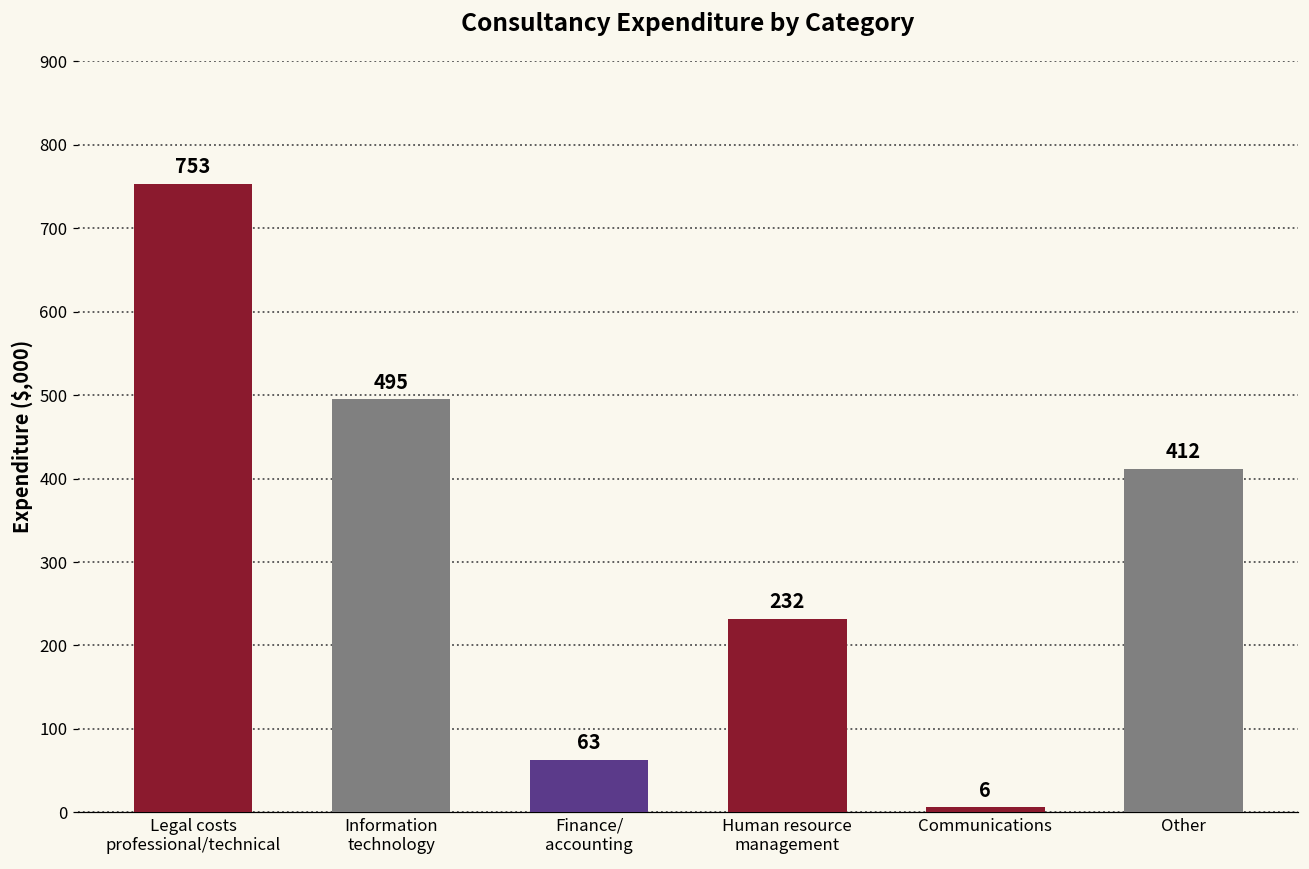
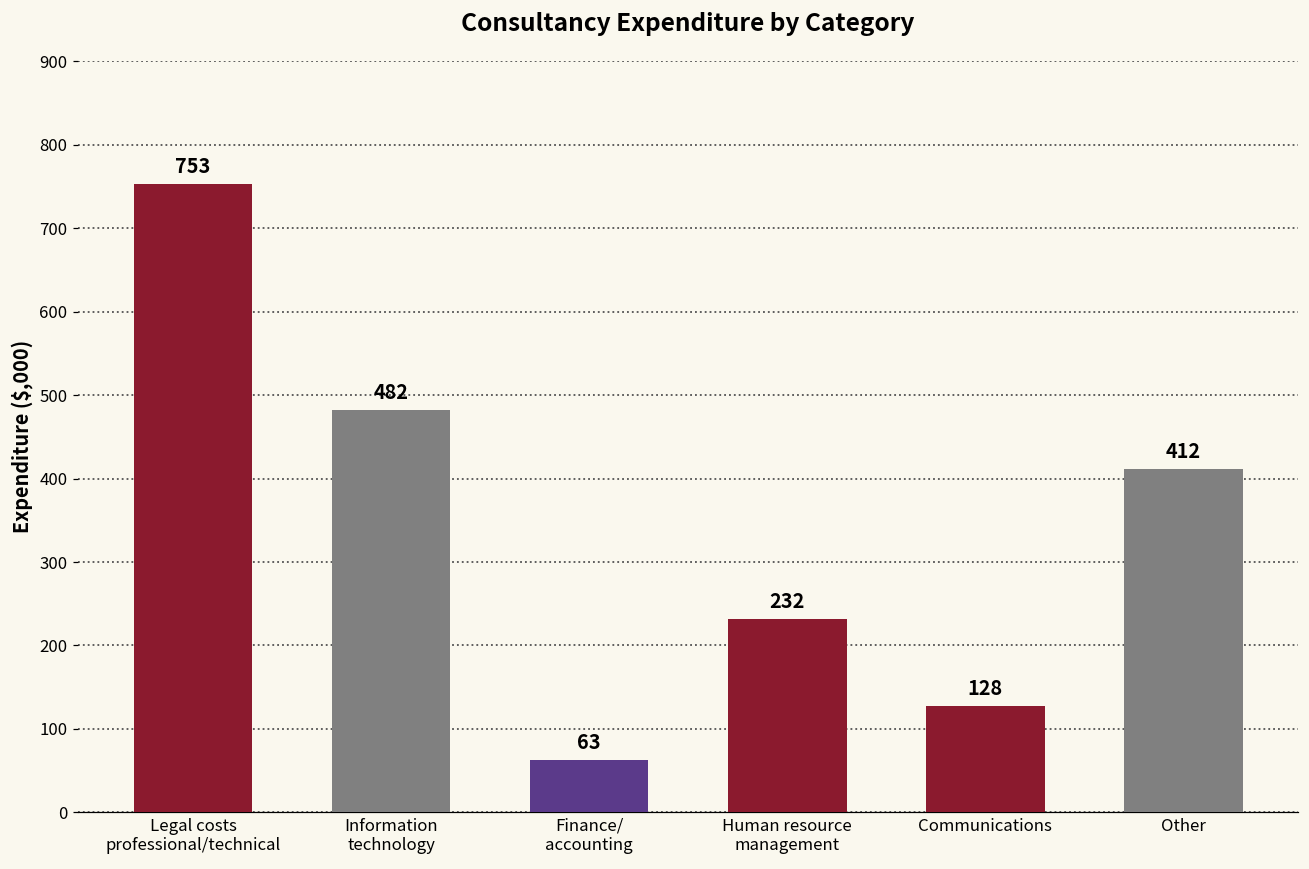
  {
    "Legal costs professional/technical": 753,
-   "Information technology": 495,
+   "Information technology": 482,
    "Finance/ accounting": 63,
    "Human resource management": 232,
-   "Communications": 6,
+   "Communications": 128,
    "Other": 412
  }
